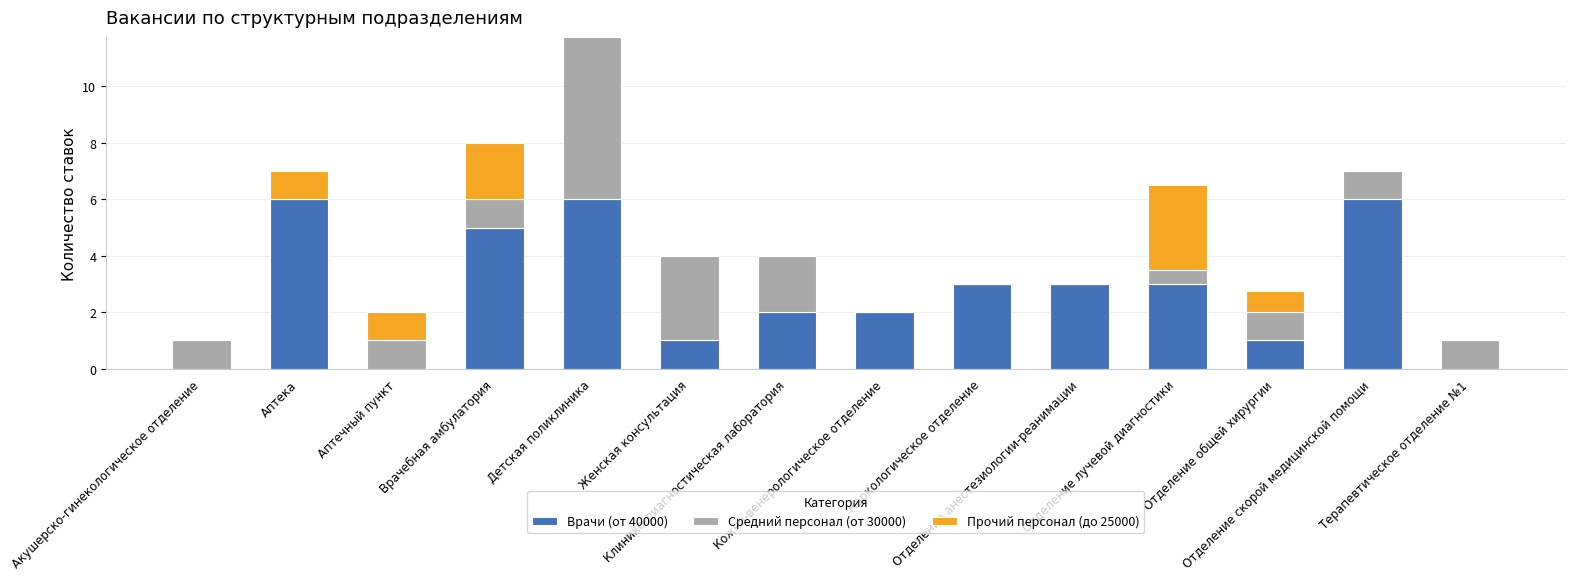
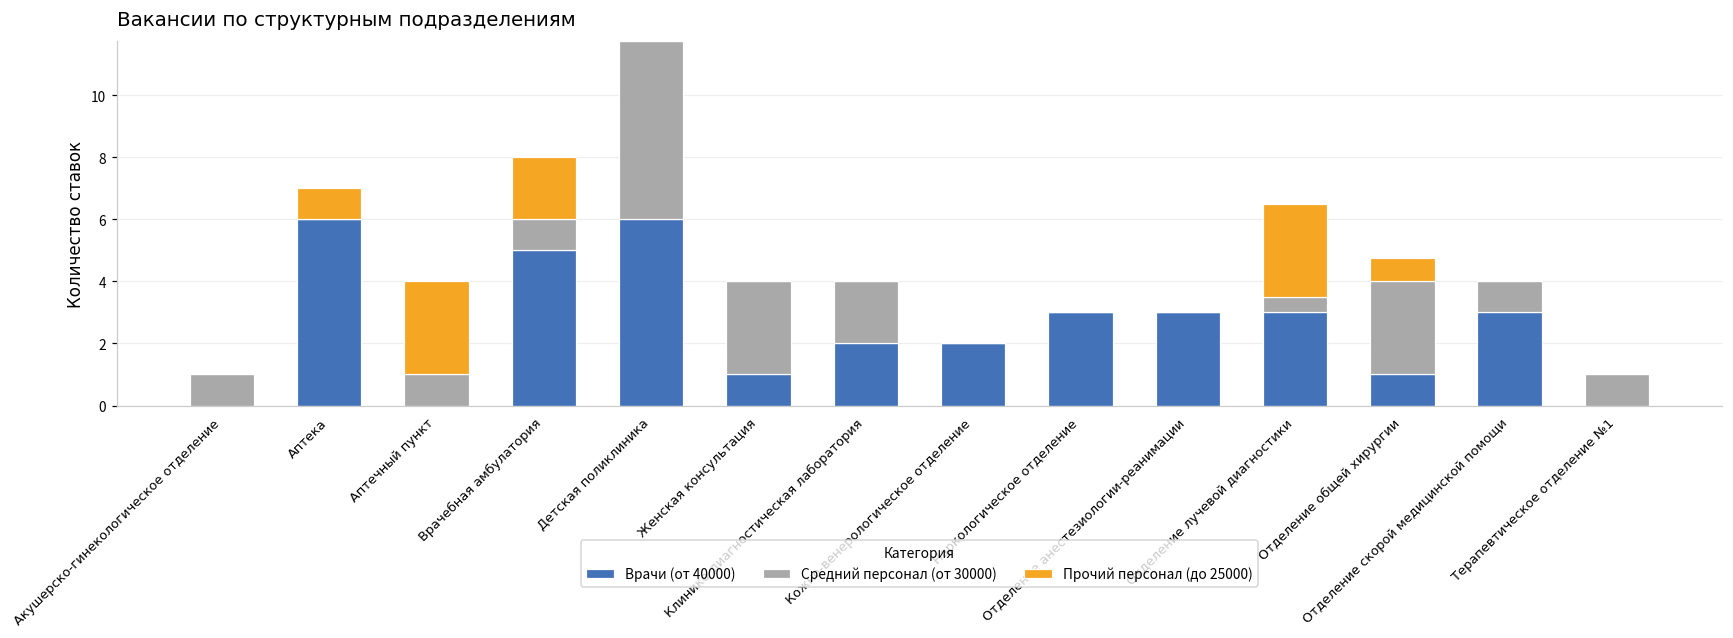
  {
    "Врачи (от 40000)": {
      "Акушерско-гинекологическое отделение": 0,
      "Аптека": 6,
      "Аптечный пункт": 0,
      "Врачебная амбулатория": 5,
      "Детская поликлиника": 6,
      "Женская консультация": 1,
      "Клинико-диагностическая лаборатория": 2,
      "Кожно-венерологическое отделение": 2,
      "Наркологическое отделение": 3,
      "Отделение анестезиологии-реанимации": 3,
      "Отделение лучевой диагностики": 3,
      "Отделение общей хирургии": 1,
-     "Отделение скорой медицинской помощи": 6,
+     "Отделение скорой медицинской помощи": 3,
      "Терапевтическое отделение №1": 0
    },
    "Средний персонал (от 30000)": {
      "Акушерско-гинекологическое отделение": 1,
      "Аптека": 0,
      "Аптечный пункт": 1,
      "Врачебная амбулатория": 1,
      "Детская поликлиника": 5.8,
      "Женская консультация": 3,
      "Клинико-диагностическая лаборатория": 2,
      "Кожно-венерологическое отделение": 0,
      "Наркологическое отделение": 0,
      "Отделение анестезиологии-реанимации": 0,
      "Отделение лучевой диагностики": 0.5,
-     "Отделение общей хирургии": 1,
+     "Отделение общей хирургии": 3,
      "Отделение скорой медицинской помощи": 1,
      "Терапевтическое отделение №1": 1
    },
    "Прочий персонал (до 25000)": {
      "Акушерско-гинекологическое отделение": 0,
      "Аптека": 1,
-     "Аптечный пункт": 1,
+     "Аптечный пункт": 3,
      "Врачебная амбулатория": 2,
      "Детская поликлиника": 0,
      "Женская консультация": 0,
      "Клинико-диагностическая лаборатория": 0,
      "Кожно-венерологическое отделение": 0,
      "Наркологическое отделение": 0,
      "Отделение анестезиологии-реанимации": 0,
      "Отделение лучевой диагностики": 3,
      "Отделение общей хирургии": 0.8,
      "Отделение скорой медицинской помощи": 0,
      "Терапевтическое отделение №1": 0
    }
  }
